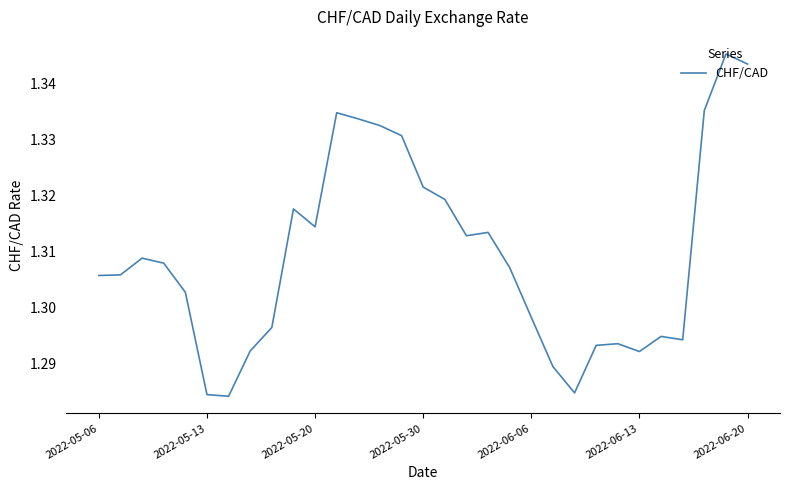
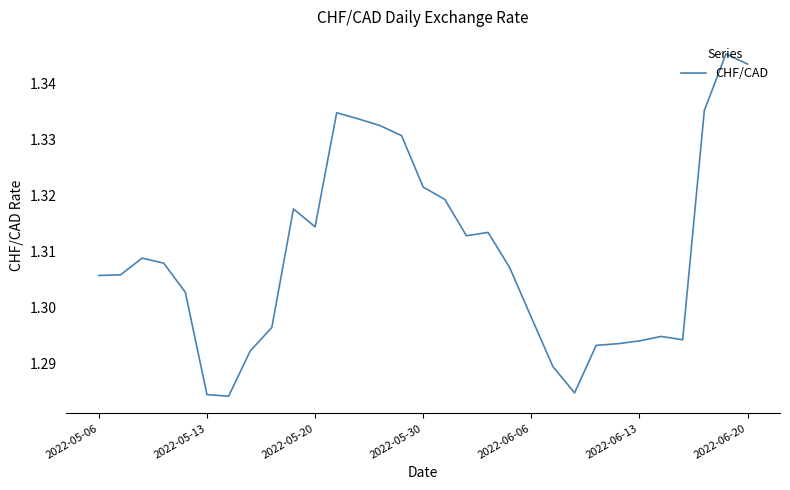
  {
    "2022-05-06": 1.306,
    "2022-05-13": 1.284,
    "2022-05-20": 1.314,
    "2022-05-30": 1.322,
    "2022-06-06": 1.298,
-   "2022-06-13": 1.292,
+   "2022-06-13": 1.294,
    "2022-06-20": 1.344
  }
